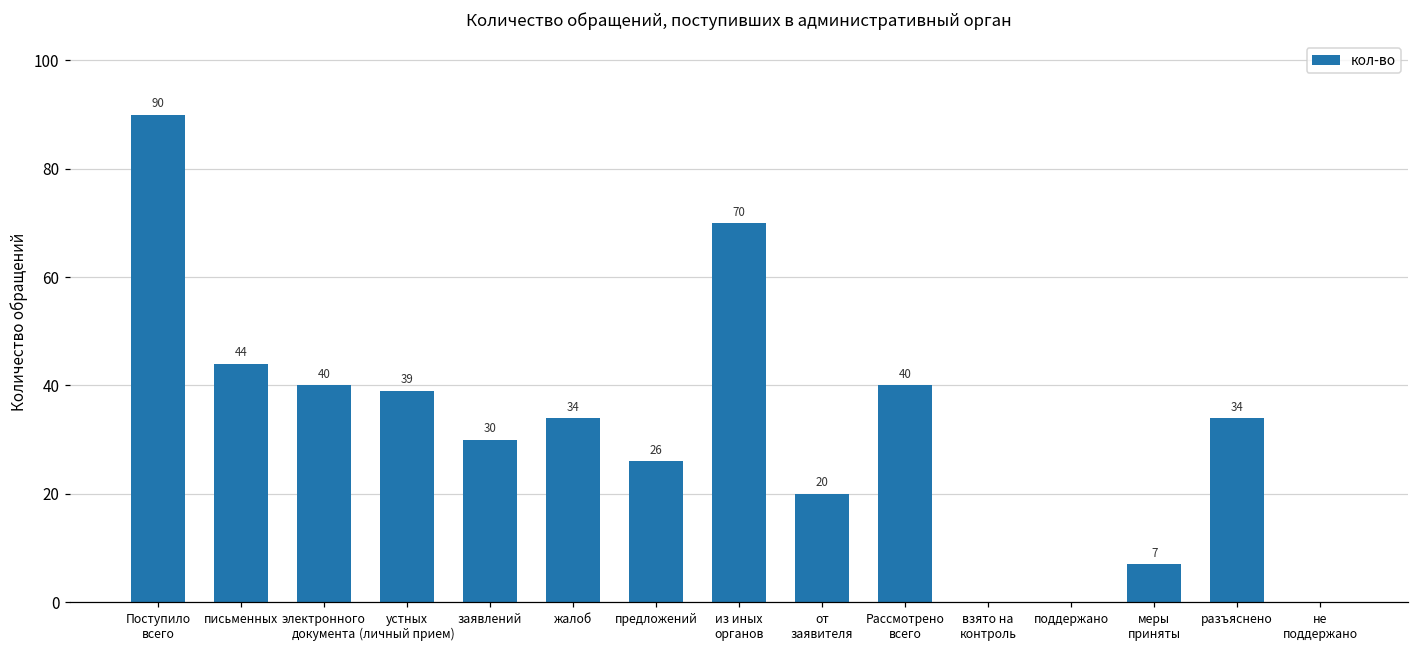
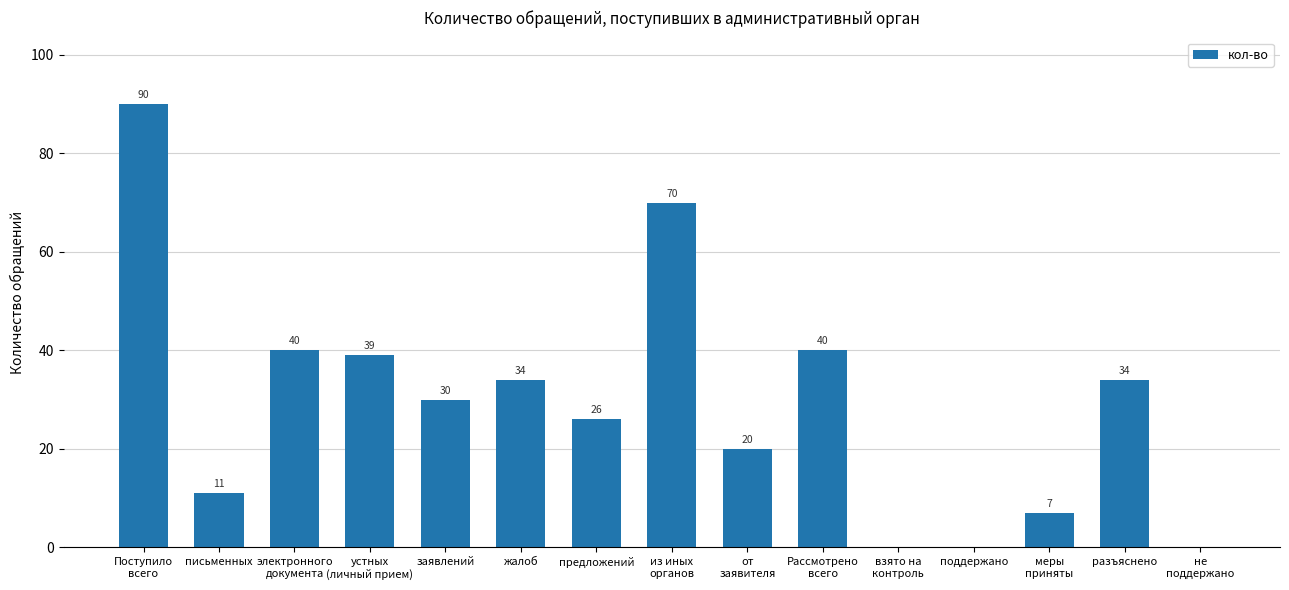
  {
    "Поступило всего": 90,
-   "письменных": 44,
+   "письменных": 11,
    "электронного документа": 40,
    "устных (личный прием)": 39,
    "заявлений": 30,
    "жалоб": 34,
    "предложений": 26,
    "из иных органов": 70,
    "от заявителя": 20,
    "Рассмотрено всего": 40,
    "меры приняты": 7,
    "разъяснено": 34
  }
